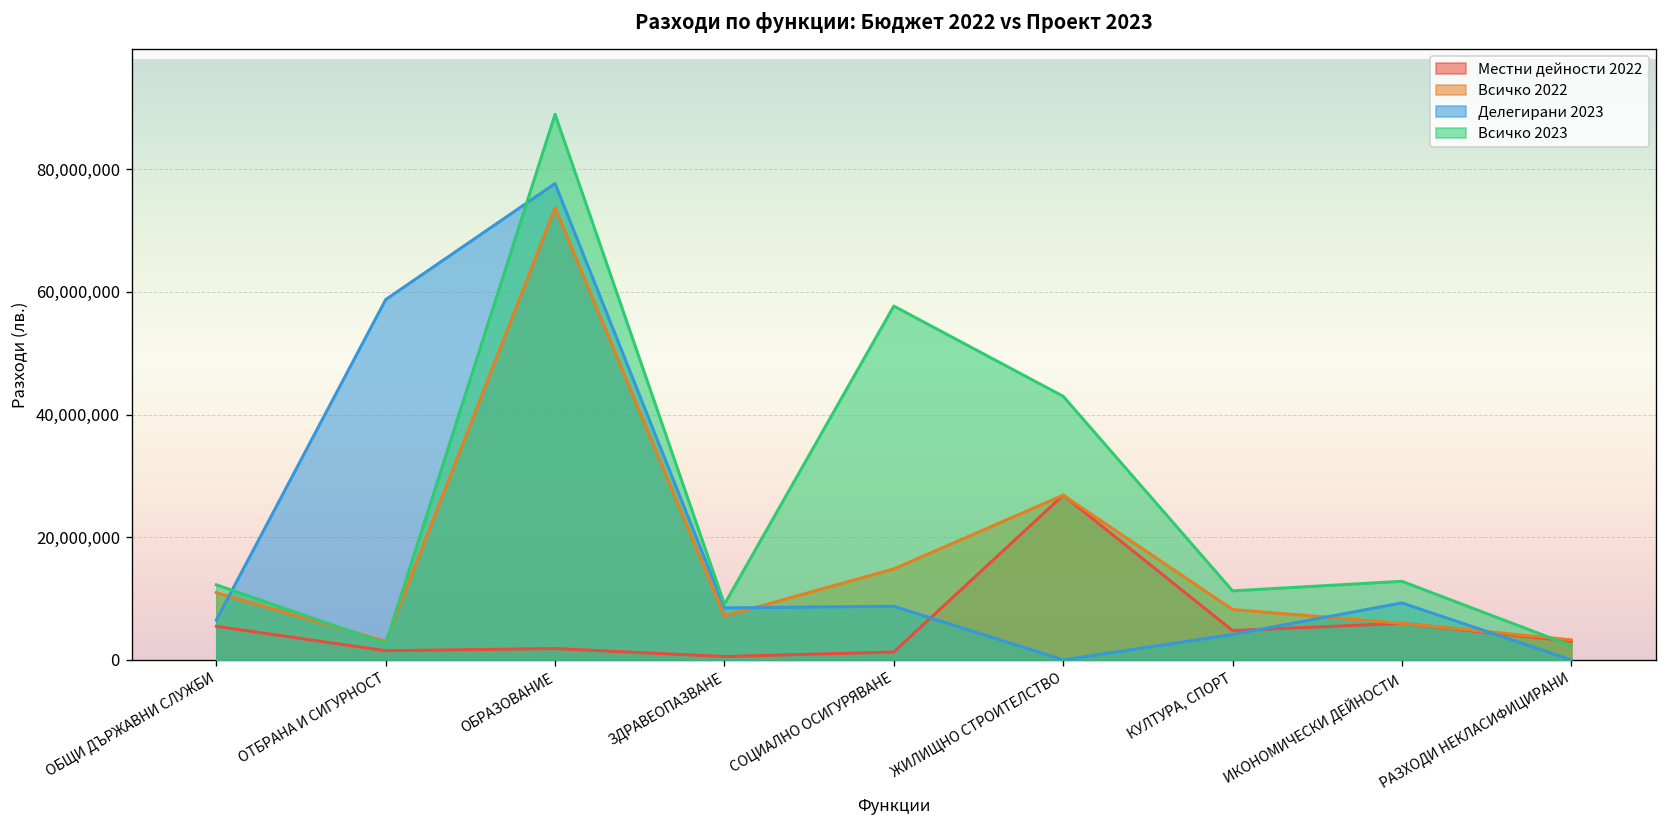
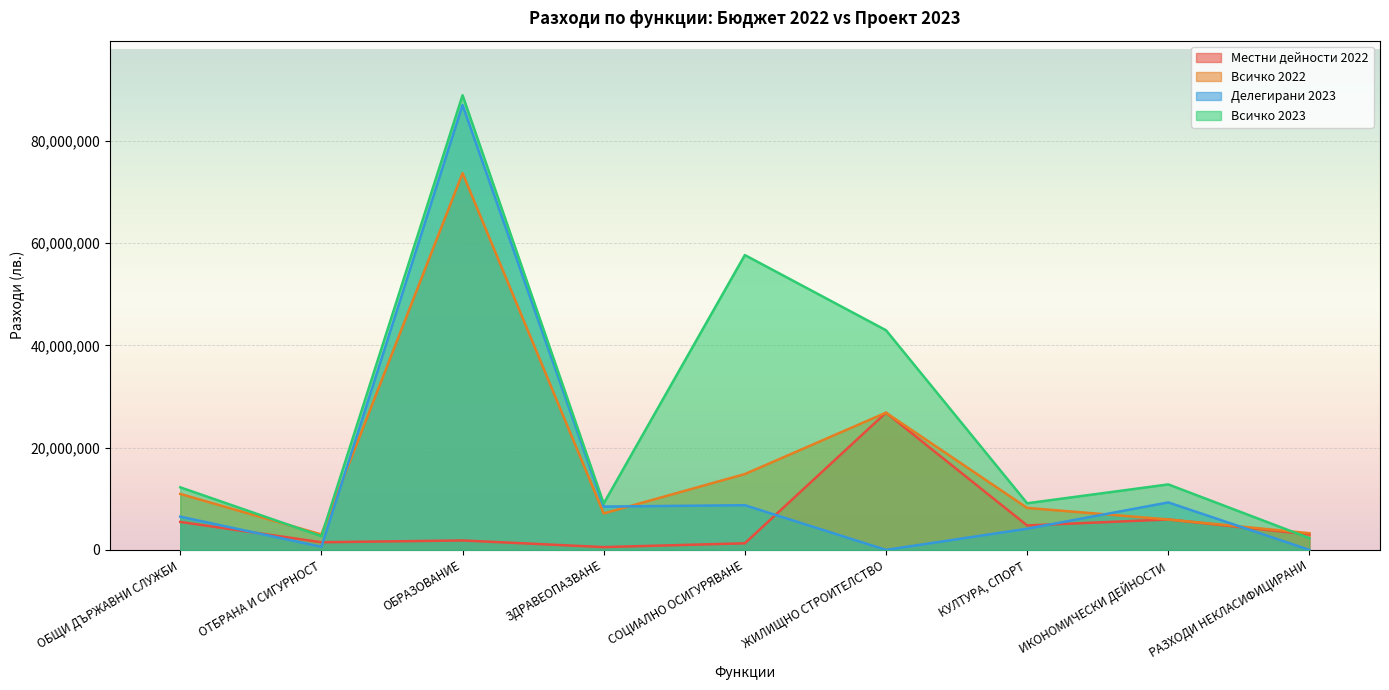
  {
    "Делегирани 2023": {
      "ОБЩИ ДЪРЖАВНИ СЛУЖБИ": "7,000,000",
-     "ОТБРАНА И СИГУРНОСТ": "59,000,000",
-     "ОБРАЗОВАНИЕ": "78,000,000",
+     "ОТБРАНА И СИГУРНОСТ": "1,000,000",
+     "ОБРАЗОВАНИЕ": "87,000,000",
      "ЗДРАВЕОПАЗВАНЕ": "8,000,000",
      "СОЦИАЛНО ОСИГУРЯВАНЕ": "9,000,000",
      "ЖИЛИЩНО СТРОИТЕЛСТВО": "0",
      "КУЛТУРА, СПОРТ": "4,000,000",
      "ИКОНОМИЧЕСКИ ДЕЙНОСТИ": "9,000,000",
      "РАЗХОДИ НЕКЛАСИФИЦИРАНИ": "0"
    },
    "Всичко 2023": {
      "ОБЩИ ДЪРЖАВНИ СЛУЖБИ": "12,000,000",
      "ОБРАЗОВАНИЕ": "89,000,000",
      "ЗДРАВЕОПАЗВАНЕ": "9,000,000",
      "СОЦИАЛНО ОСИГУРЯВАНЕ": "58,000,000",
      "ЖИЛИЩНО СТРОИТЕЛСТВО": "43,000,000",
-     "КУЛТУРА, СПОРТ": "11,000,000",
+     "КУЛТУРА, СПОРТ": "9,000,000",
      "ИКОНОМИЧЕСКИ ДЕЙНОСТИ": "13,000,000",
      "РАЗХОДИ НЕКЛАСИФИЦИРАНИ": "2,000,000"
    }
  }
